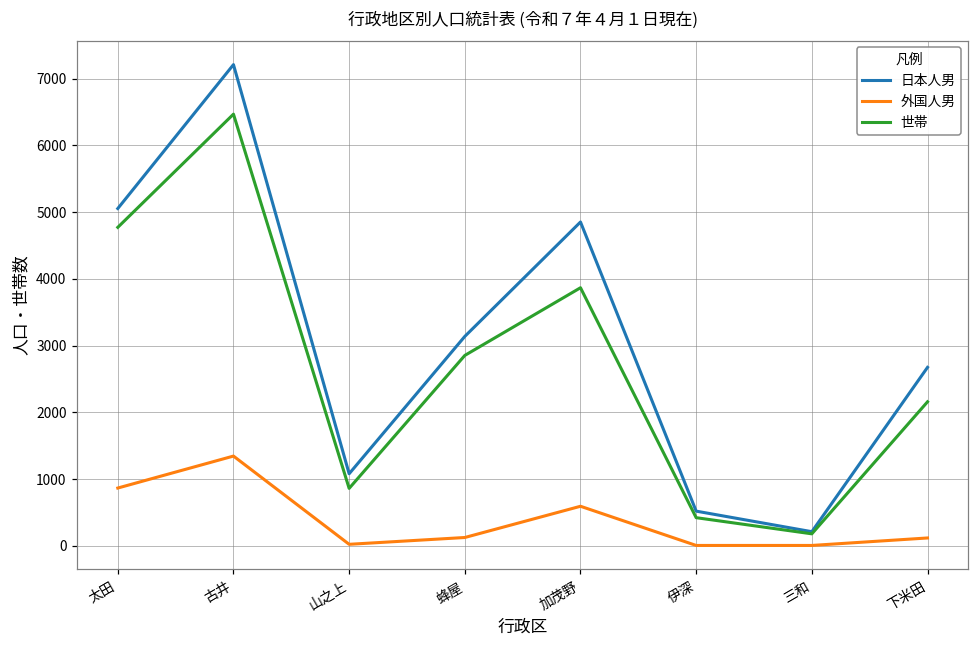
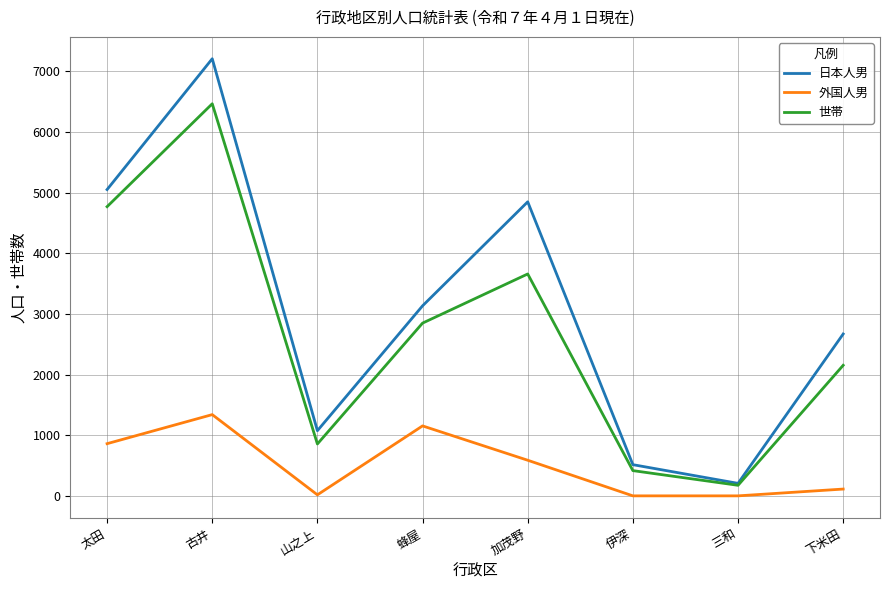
  {
    "日本人男": {
      "太田": 5100,
      "古井": 7200,
      "山之上": 1100,
      "蜂屋": 3100,
      "加茂野": 4900,
      "伊深": 500,
      "下米田": 2700
    },
    "外国人男": {
      "太田": 900,
      "古井": 1300,
      "山之上": 0,
-     "蜂屋": 100,
+     "蜂屋": 1200,
      "加茂野": 600,
      "伊深": 0,
      "三和": 0,
      "下米田": 100
    },
    "世帯": {
      "太田": 4800,
      "古井": 6500,
      "山之上": 900,
      "蜂屋": 2900,
-     "加茂野": 3900,
+     "加茂野": 3700,
      "伊深": 400,
      "下米田": 2200
    }
  }
